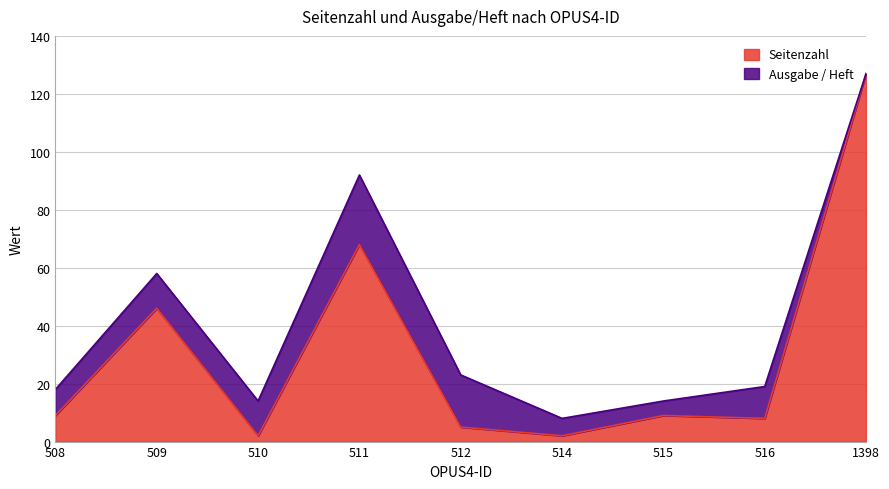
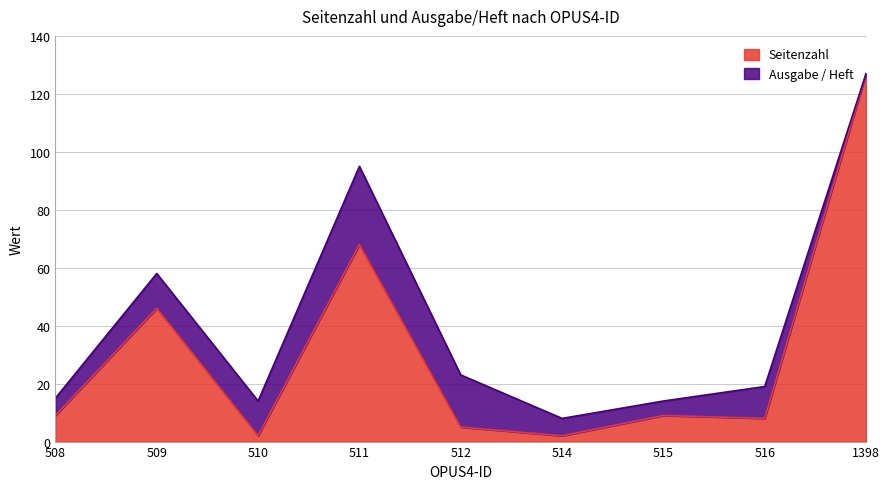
  {
    "Seitenzahl": {
      "508": 9,
      "509": 46,
      "510": 2,
      "511": 68,
      "512": 5,
      "514": 2,
      "515": 9,
      "516": 8
    },
    "Ausgabe / Heft": {
-     "508": 9,
+     "508": 6,
      "509": 12,
      "510": 12,
-     "511": 24,
+     "511": 27,
      "512": 18,
      "514": 6,
      "515": 5,
      "516": 11
    }
  }
